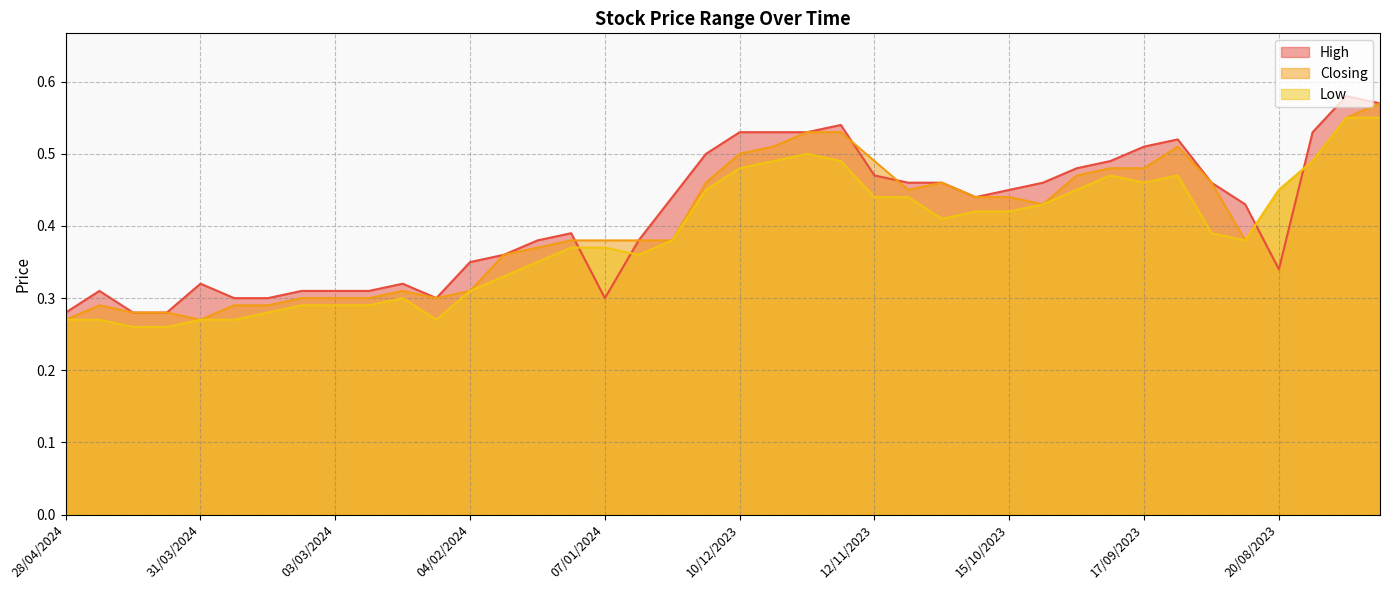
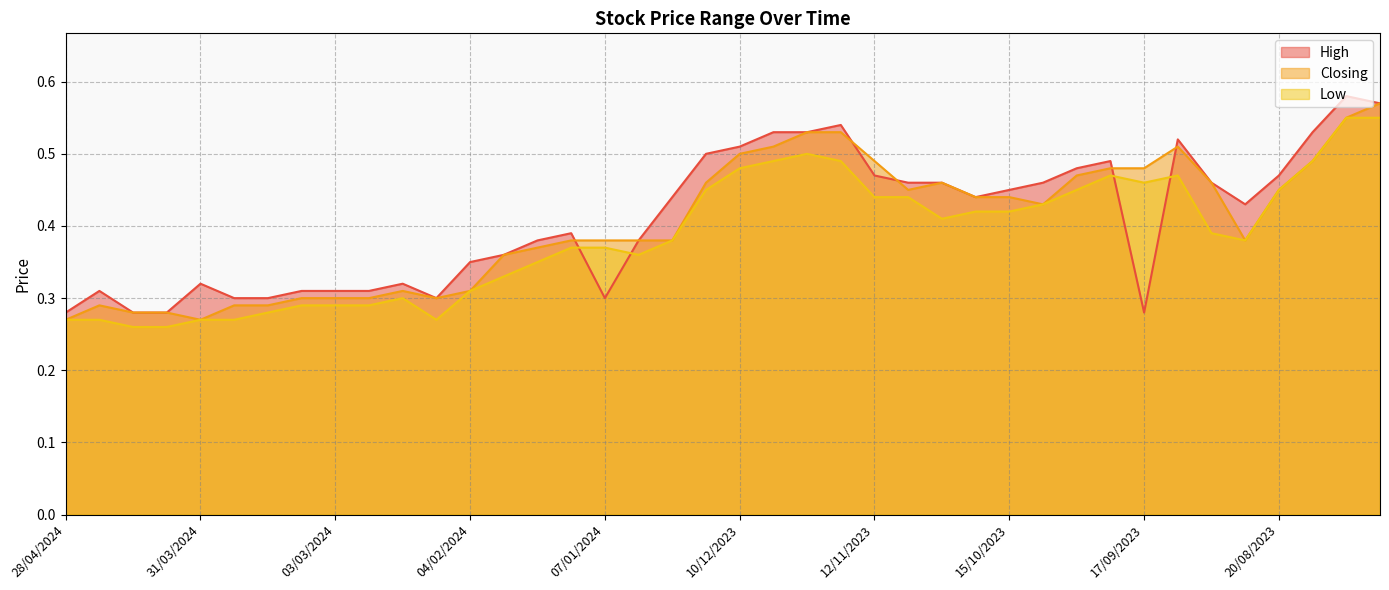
  {
    "High": {
      "28/04/2024": 0.28,
      "31/03/2024": 0.32,
      "03/03/2024": 0.31,
      "04/02/2024": 0.35,
      "07/01/2024": 0.30,
-     "10/12/2023": 0.53,
+     "10/12/2023": 0.51,
      "12/11/2023": 0.47,
      "15/10/2023": 0.45,
-     "17/09/2023": 0.51,
-     "20/08/2023": 0.34
+     "17/09/2023": 0.28,
+     "20/08/2023": 0.47
    }
  }
